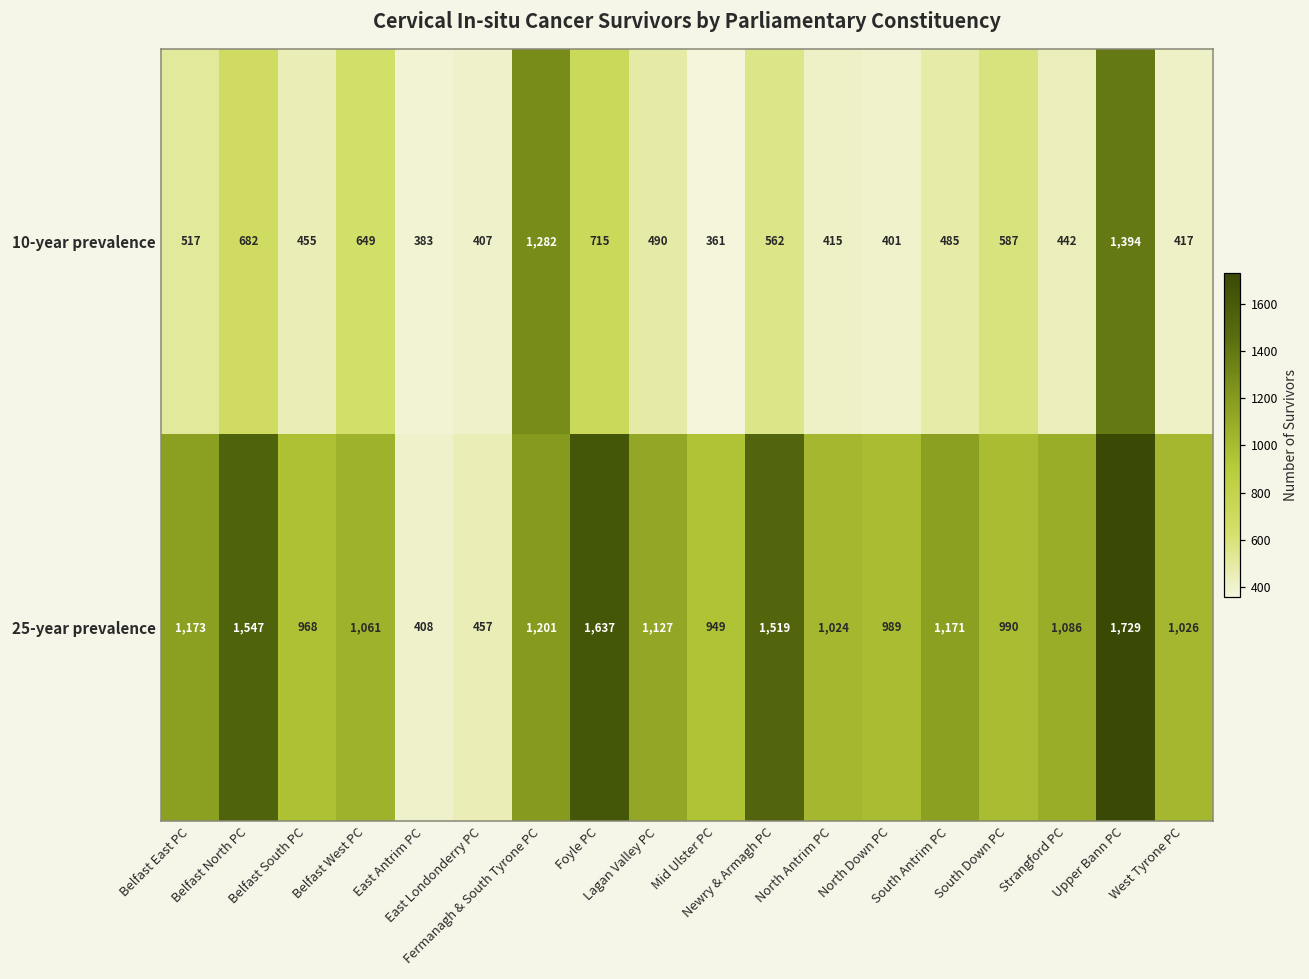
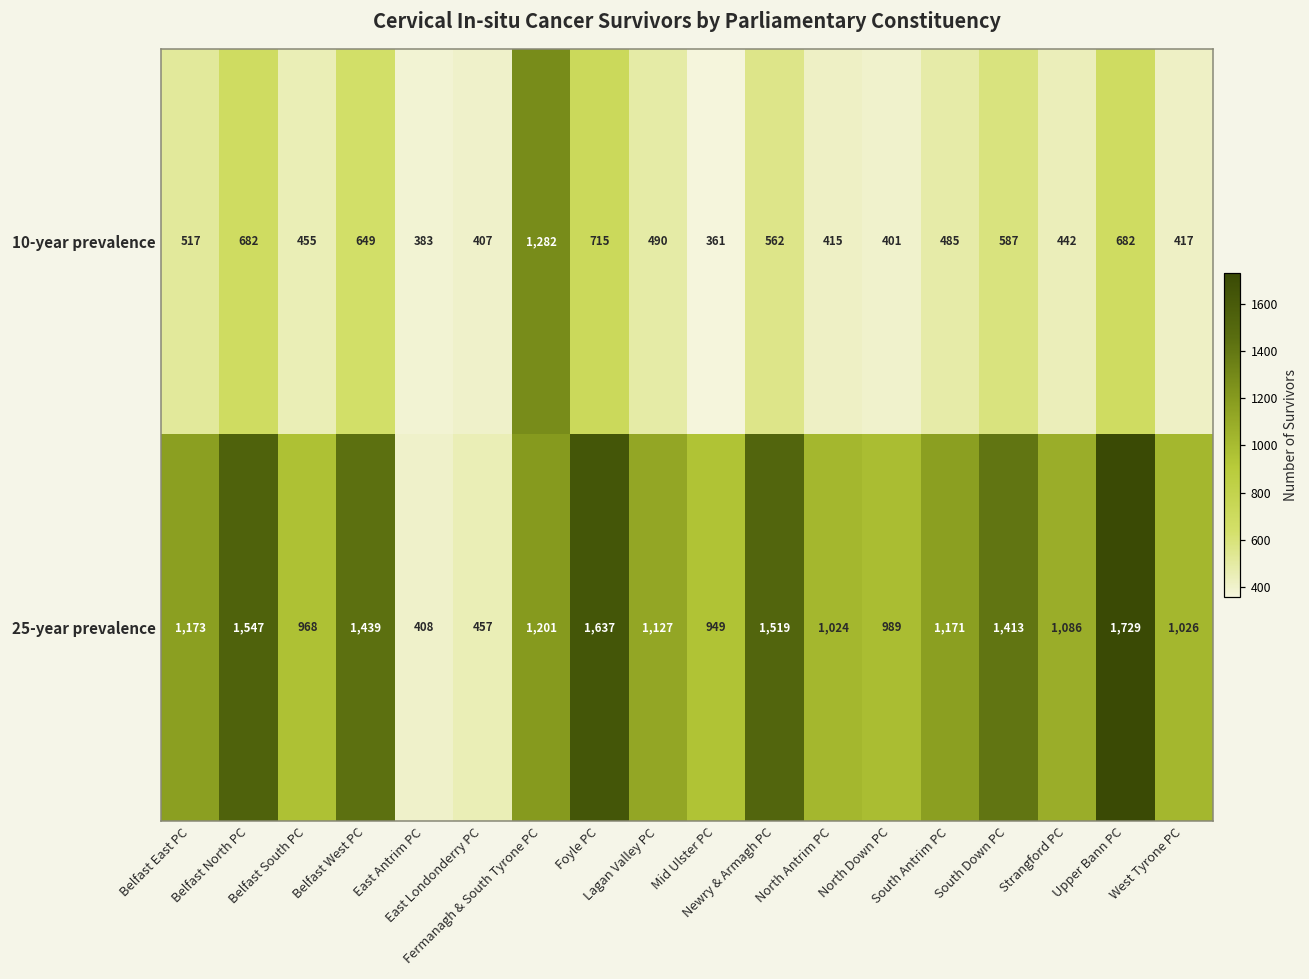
  {
    "10-year prevalence": {
      "Belfast East PC": "517",
      "Belfast North PC": "682",
      "Belfast South PC": "455",
      "Belfast West PC": "649",
      "East Antrim PC": "383",
      "East Londonderry PC": "407",
      "Fermanagh & South Tyrone PC": "1,282",
      "Foyle PC": "715",
      "Lagan Valley PC": "490",
      "Mid Ulster PC": "361",
      "Newry & Armagh PC": "562",
      "North Antrim PC": "415",
      "North Down PC": "401",
      "South Antrim PC": "485",
      "South Down PC": "587",
      "Strangford PC": "442",
-     "Upper Bann PC": "1,394",
+     "Upper Bann PC": "682",
      "West Tyrone PC": "417"
    },
    "25-year prevalence": {
      "Belfast East PC": "1,173",
      "Belfast North PC": "1,547",
      "Belfast South PC": "968",
-     "Belfast West PC": "1,061",
+     "Belfast West PC": "1,439",
      "East Antrim PC": "408",
      "East Londonderry PC": "457",
      "Fermanagh & South Tyrone PC": "1,201",
      "Foyle PC": "1,637",
      "Lagan Valley PC": "1,127",
      "Mid Ulster PC": "949",
      "Newry & Armagh PC": "1,519",
      "North Antrim PC": "1,024",
      "North Down PC": "989",
      "South Antrim PC": "1,171",
-     "South Down PC": "990",
+     "South Down PC": "1,413",
      "Strangford PC": "1,086",
      "Upper Bann PC": "1,729",
      "West Tyrone PC": "1,026"
    }
  }
